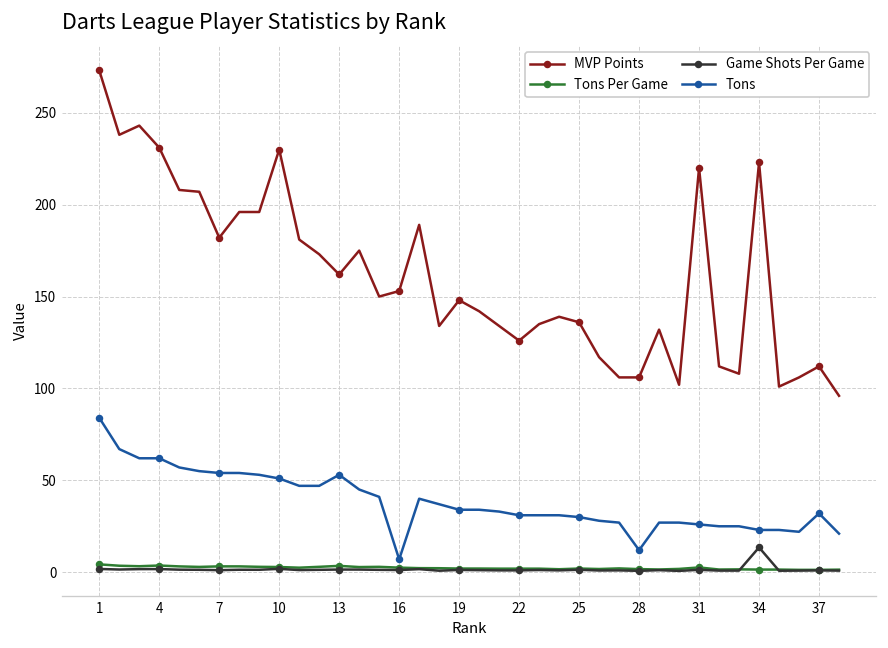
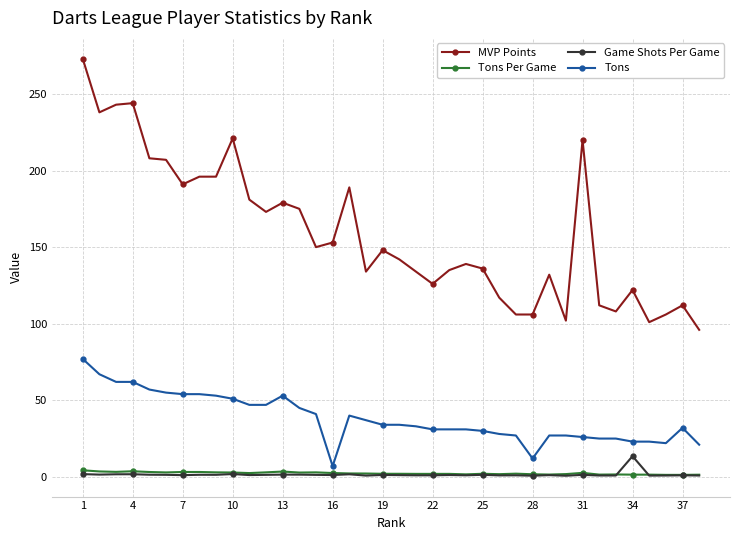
  {
    "MVP Points": {
      "1": 273,
-     "4": 231,
-     "7": 182,
-     "10": 230,
-     "13": 162,
+     "4": 244,
+     "7": 191,
+     "10": 221,
+     "13": 179,
      "16": 153,
      "19": 148,
      "22": 126,
      "25": 136,
      "28": 106,
      "31": 220,
-     "34": 223,
+     "34": 122,
      "37": 112
    },
    "Tons Per Game": {
      "1": 4,
      "4": 4,
      "7": 3,
      "13": 3,
      "34": 1
    },
    "Game Shots Per Game": {
      "1": 2,
      "4": 2,
      "7": 1,
      "13": 1,
      "34": 14
    },
    "Tons": {
-     "1": 84,
+     "1": 77,
      "4": 62,
      "7": 54,
      "10": 51,
      "13": 53,
      "16": 7,
      "19": 34,
      "22": 31,
      "25": 30,
      "28": 12,
      "31": 26,
      "34": 23,
      "37": 32
    }
  }
